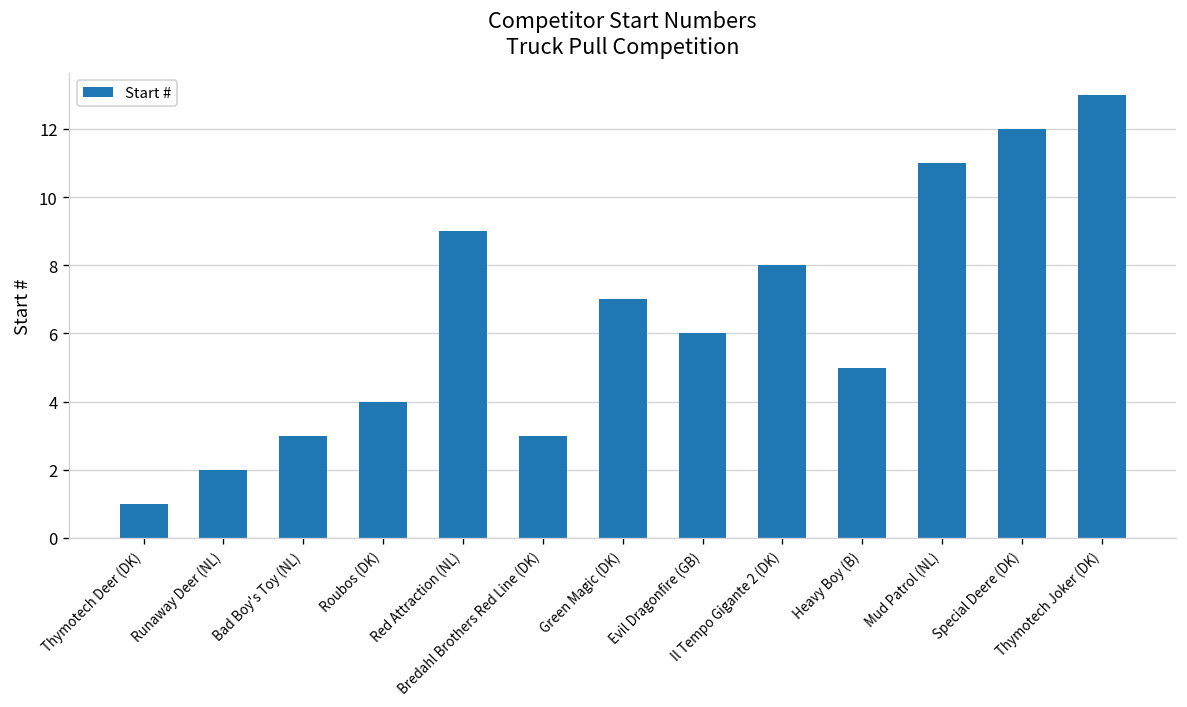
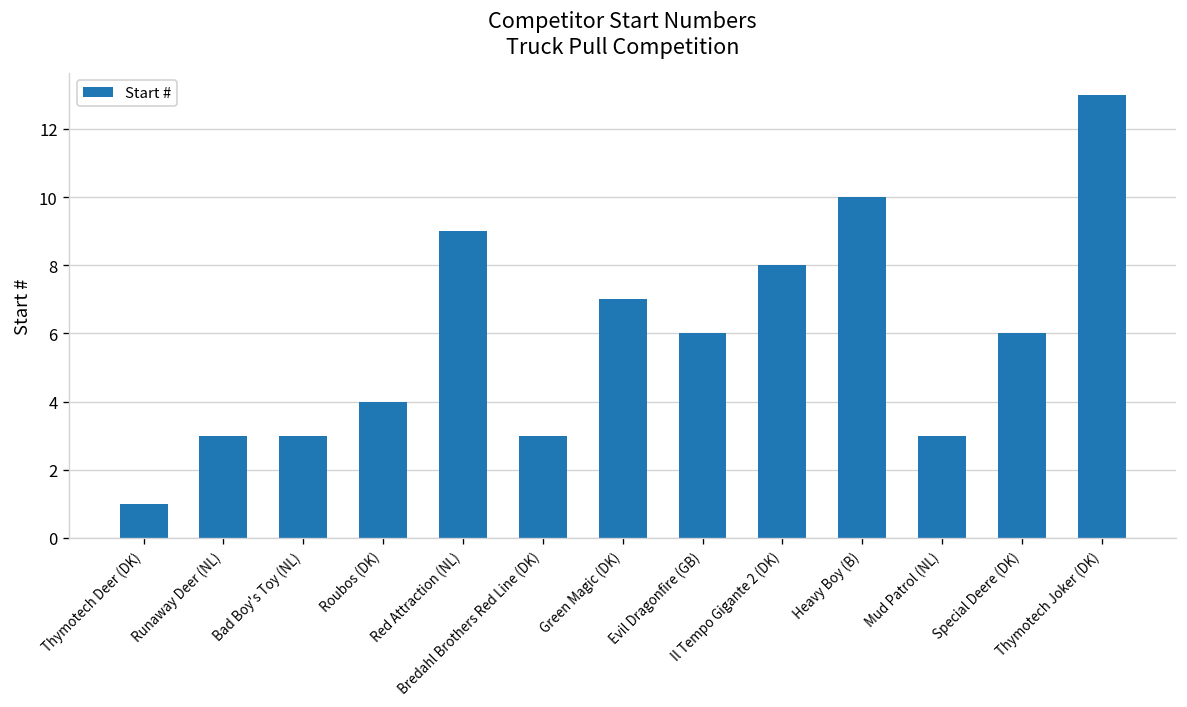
  {
    "Thymotech Deer (DK)": 1,
-   "Runaway Deer (NL)": 2,
+   "Runaway Deer (NL)": 3,
    "Bad Boy's Toy (NL)": 3,
    "Roubos (DK)": 4,
    "Red Attraction (NL)": 9,
    "Bredahl Brothers Red Line (DK)": 3,
    "Green Magic (DK)": 7,
    "Evil Dragonfire (GB)": 6,
    "Il Tempo Gigante 2 (DK)": 8,
-   "Heavy Boy (B)": 5,
-   "Mud Patrol (NL)": 11,
-   "Special Deere (DK)": 12,
+   "Heavy Boy (B)": 10,
+   "Mud Patrol (NL)": 3,
+   "Special Deere (DK)": 6,
    "Thymotech Joker (DK)": 13
  }
